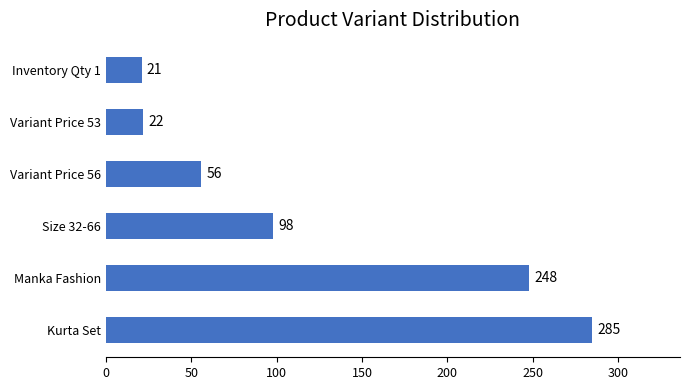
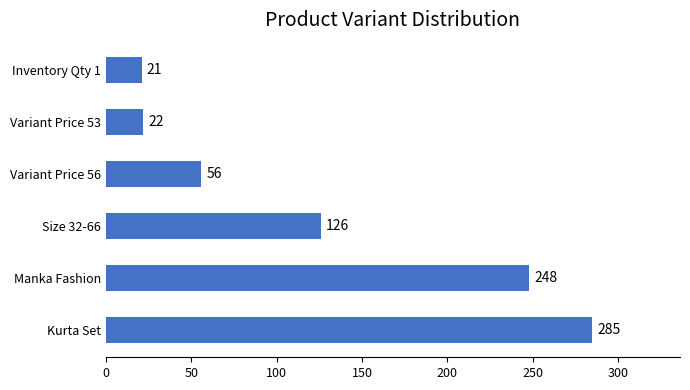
  {
    "Inventory Qty 1": 21,
    "Variant Price 53": 22,
    "Variant Price 56": 56,
-   "Size 32-66": 98,
+   "Size 32-66": 126,
    "Manka Fashion": 248,
    "Kurta Set": 285
  }
